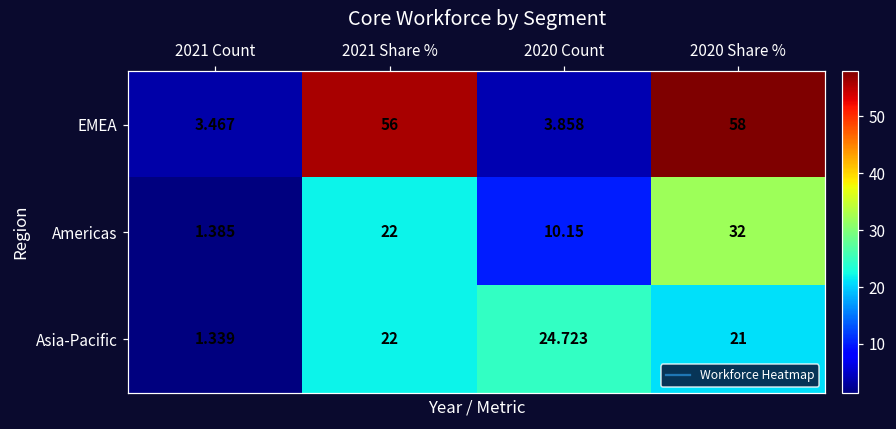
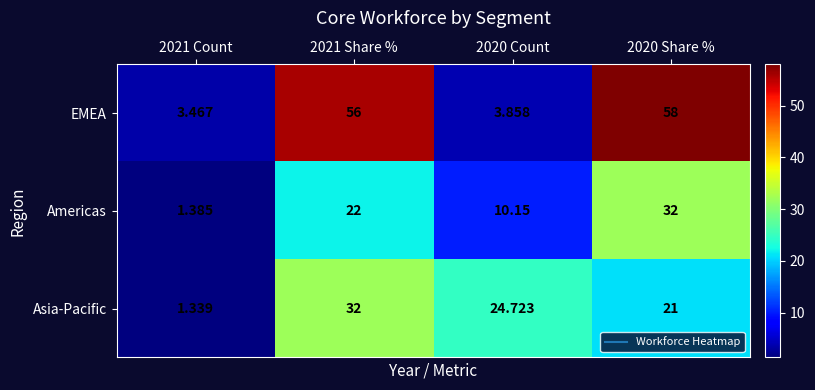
  {
    "EMEA": {
      "2021 Count": 3.467,
      "2021 Share %": 56,
      "2020 Count": 3.858,
      "2020 Share %": 58
    },
    "Americas": {
      "2021 Count": 1.385,
      "2021 Share %": 22,
      "2020 Count": 10.15,
      "2020 Share %": 32
    },
    "Asia-Pacific": {
      "2021 Count": 1.339,
-     "2021 Share %": 22,
+     "2021 Share %": 32,
      "2020 Count": 24.723,
      "2020 Share %": 21
    }
  }
